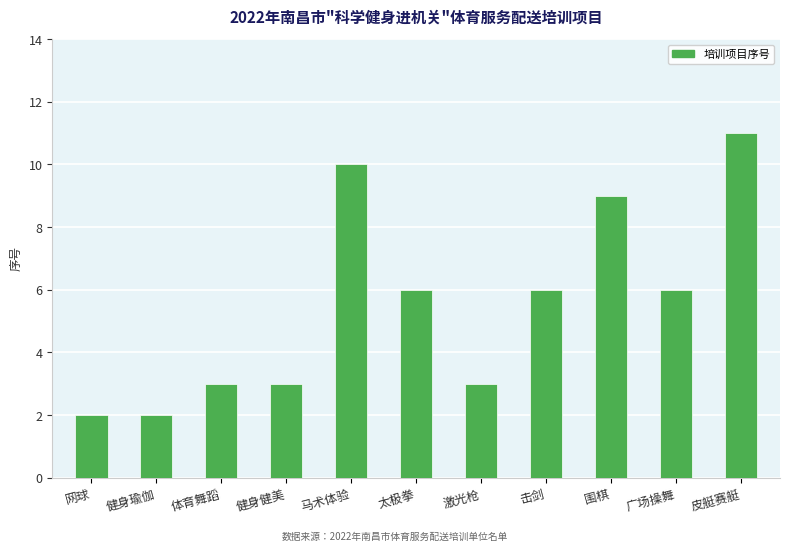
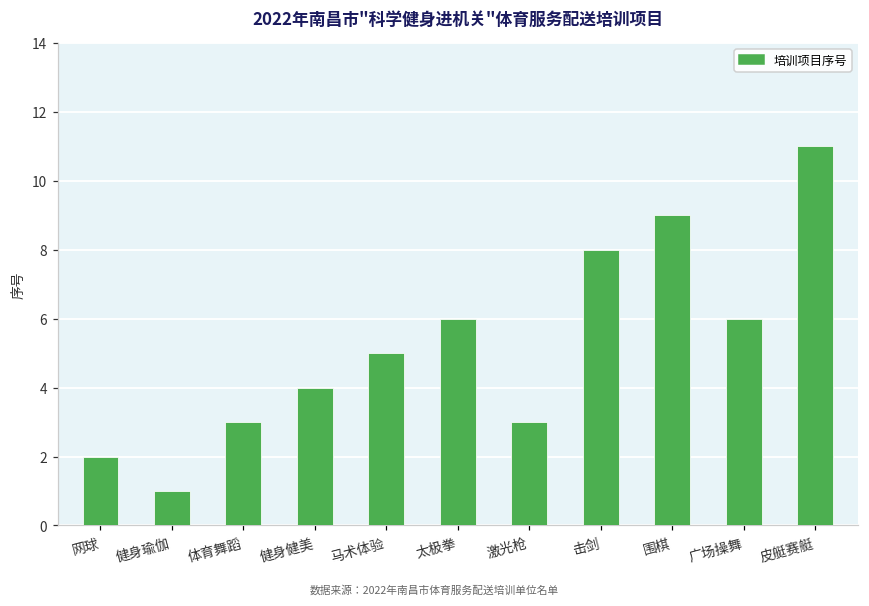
  {
    "网球": 2,
-   "健身瑜伽": 2,
+   "健身瑜伽": 1,
    "体育舞蹈": 3,
-   "健身健美": 3,
-   "马术体验": 10,
+   "健身健美": 4,
+   "马术体验": 5,
    "太极拳": 6,
    "激光枪": 3,
-   "击剑": 6,
+   "击剑": 8,
    "围棋": 9,
    "广场操舞": 6,
    "皮艇赛艇": 11
  }
